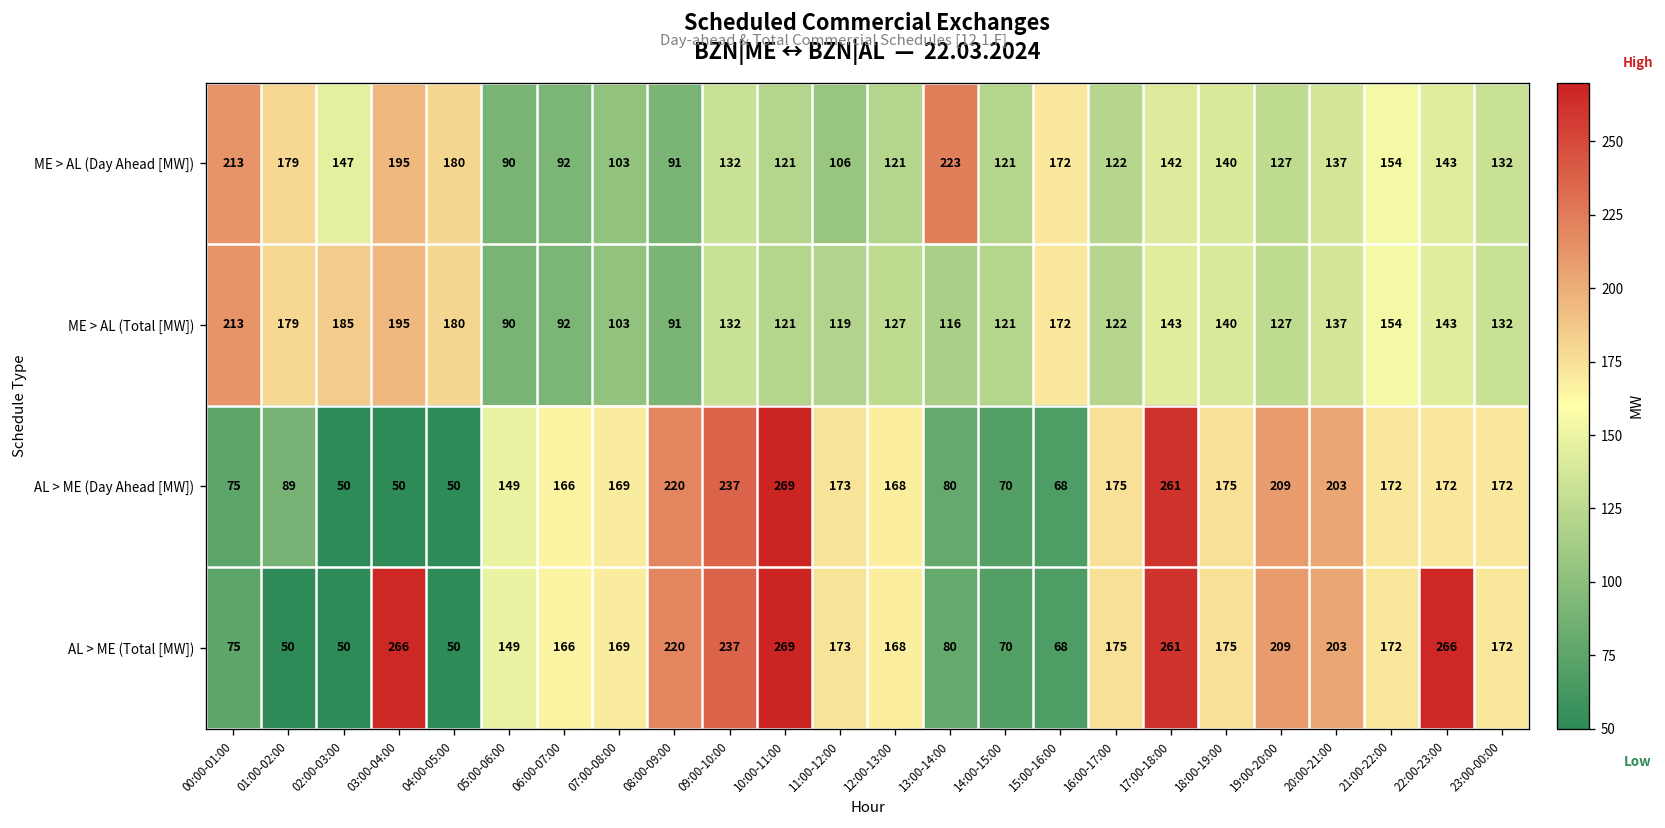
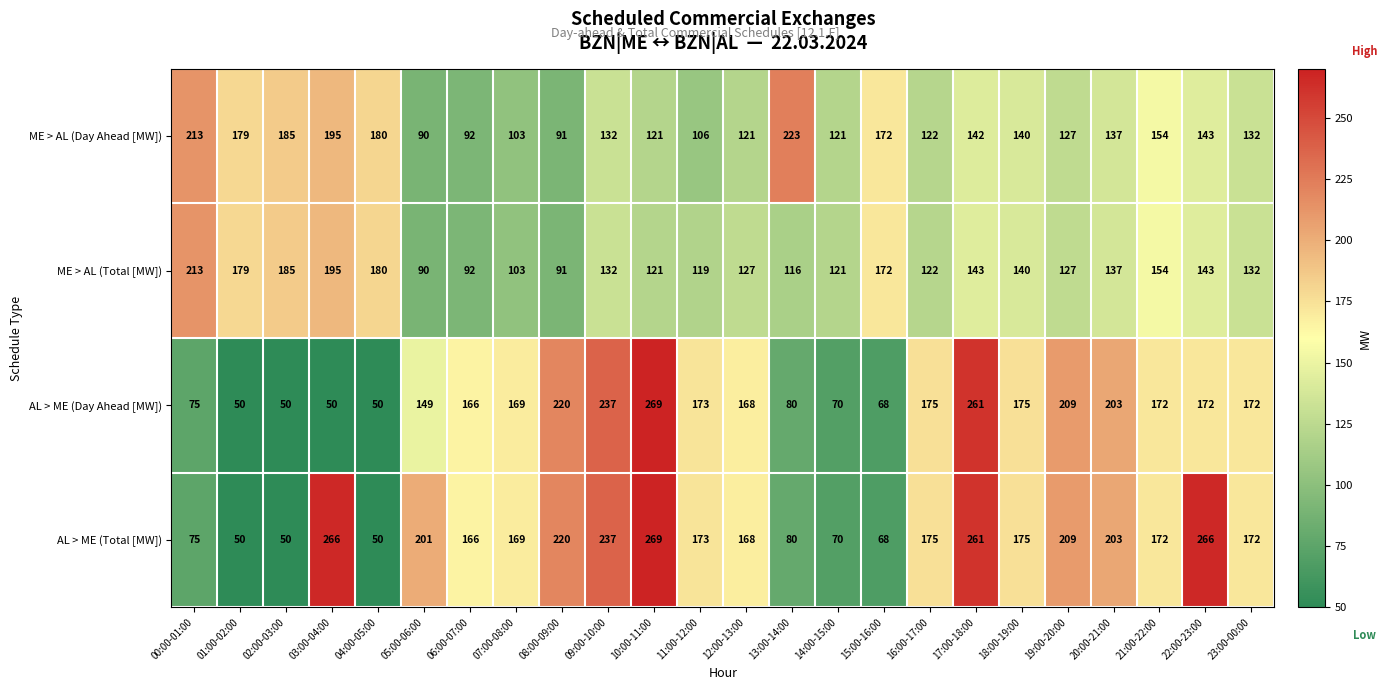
  {
    "ME > AL (Day Ahead [MW])": {
      "00:00-01:00": 213,
      "01:00-02:00": 179,
-     "02:00-03:00": 147,
+     "02:00-03:00": 185,
      "03:00-04:00": 195,
      "04:00-05:00": 180,
      "05:00-06:00": 90,
      "06:00-07:00": 92,
      "07:00-08:00": 103,
      "08:00-09:00": 91,
      "09:00-10:00": 132,
      "10:00-11:00": 121,
      "11:00-12:00": 106,
      "12:00-13:00": 121,
      "13:00-14:00": 223,
      "14:00-15:00": 121,
      "15:00-16:00": 172,
      "16:00-17:00": 122,
      "17:00-18:00": 142,
      "18:00-19:00": 140,
      "19:00-20:00": 127,
      "20:00-21:00": 137,
      "21:00-22:00": 154,
      "22:00-23:00": 143,
      "23:00-00:00": 132
    },
    "ME > AL (Total [MW])": {
      "00:00-01:00": 213,
      "01:00-02:00": 179,
      "02:00-03:00": 185,
      "03:00-04:00": 195,
      "04:00-05:00": 180,
      "05:00-06:00": 90,
      "06:00-07:00": 92,
      "07:00-08:00": 103,
      "08:00-09:00": 91,
      "09:00-10:00": 132,
      "10:00-11:00": 121,
      "11:00-12:00": 119,
      "12:00-13:00": 127,
      "13:00-14:00": 116,
      "14:00-15:00": 121,
      "15:00-16:00": 172,
      "16:00-17:00": 122,
      "17:00-18:00": 143,
      "18:00-19:00": 140,
      "19:00-20:00": 127,
      "20:00-21:00": 137,
      "21:00-22:00": 154,
      "22:00-23:00": 143,
      "23:00-00:00": 132
    },
    "AL > ME (Day Ahead [MW])": {
      "00:00-01:00": 75,
-     "01:00-02:00": 89,
+     "01:00-02:00": 50,
      "02:00-03:00": 50,
      "03:00-04:00": 50,
      "04:00-05:00": 50,
      "05:00-06:00": 149,
      "06:00-07:00": 166,
      "07:00-08:00": 169,
      "08:00-09:00": 220,
      "09:00-10:00": 237,
      "10:00-11:00": 269,
      "11:00-12:00": 173,
      "12:00-13:00": 168,
      "13:00-14:00": 80,
      "14:00-15:00": 70,
      "15:00-16:00": 68,
      "16:00-17:00": 175,
      "17:00-18:00": 261,
      "18:00-19:00": 175,
      "19:00-20:00": 209,
      "20:00-21:00": 203,
      "21:00-22:00": 172,
      "22:00-23:00": 172,
      "23:00-00:00": 172
    },
    "AL > ME (Total [MW])": {
      "00:00-01:00": 75,
      "01:00-02:00": 50,
      "02:00-03:00": 50,
      "03:00-04:00": 266,
      "04:00-05:00": 50,
-     "05:00-06:00": 149,
+     "05:00-06:00": 201,
      "06:00-07:00": 166,
      "07:00-08:00": 169,
      "08:00-09:00": 220,
      "09:00-10:00": 237,
      "10:00-11:00": 269,
      "11:00-12:00": 173,
      "12:00-13:00": 168,
      "13:00-14:00": 80,
      "14:00-15:00": 70,
      "15:00-16:00": 68,
      "16:00-17:00": 175,
      "17:00-18:00": 261,
      "18:00-19:00": 175,
      "19:00-20:00": 209,
      "20:00-21:00": 203,
      "21:00-22:00": 172,
      "22:00-23:00": 266,
      "23:00-00:00": 172
    }
  }
